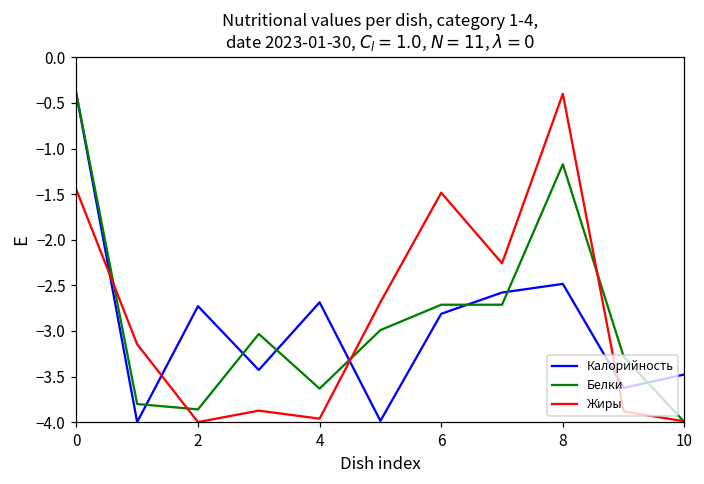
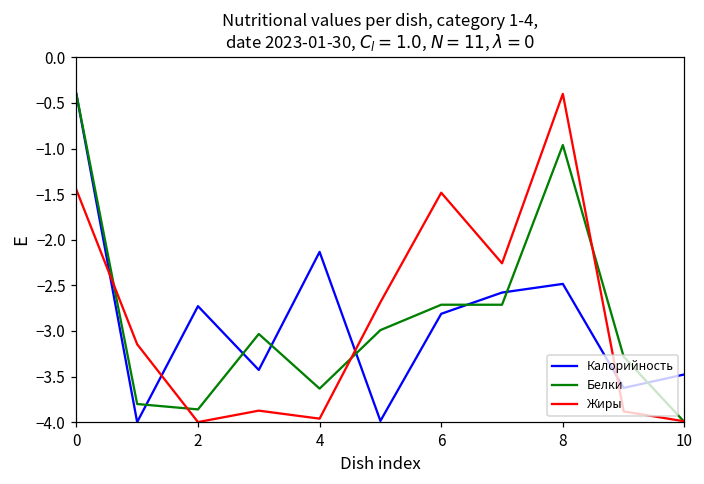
  {
    "Калорийность": {
      "2": -2.7,
-     "4": -2.7,
+     "4": -2.1,
      "6": -2.8,
      "8": -2.5,
      "10": -3.5
    },
    "Белки": {
      "2": -3.9,
      "4": -3.6,
      "6": -2.7,
-     "8": -1.2
+     "8": -1.0
    },
    "Жиры": {
      "0": -1.5,
      "2": -4.0,
      "4": -4.0,
      "6": -1.5,
      "8": -0.4
    }
  }
